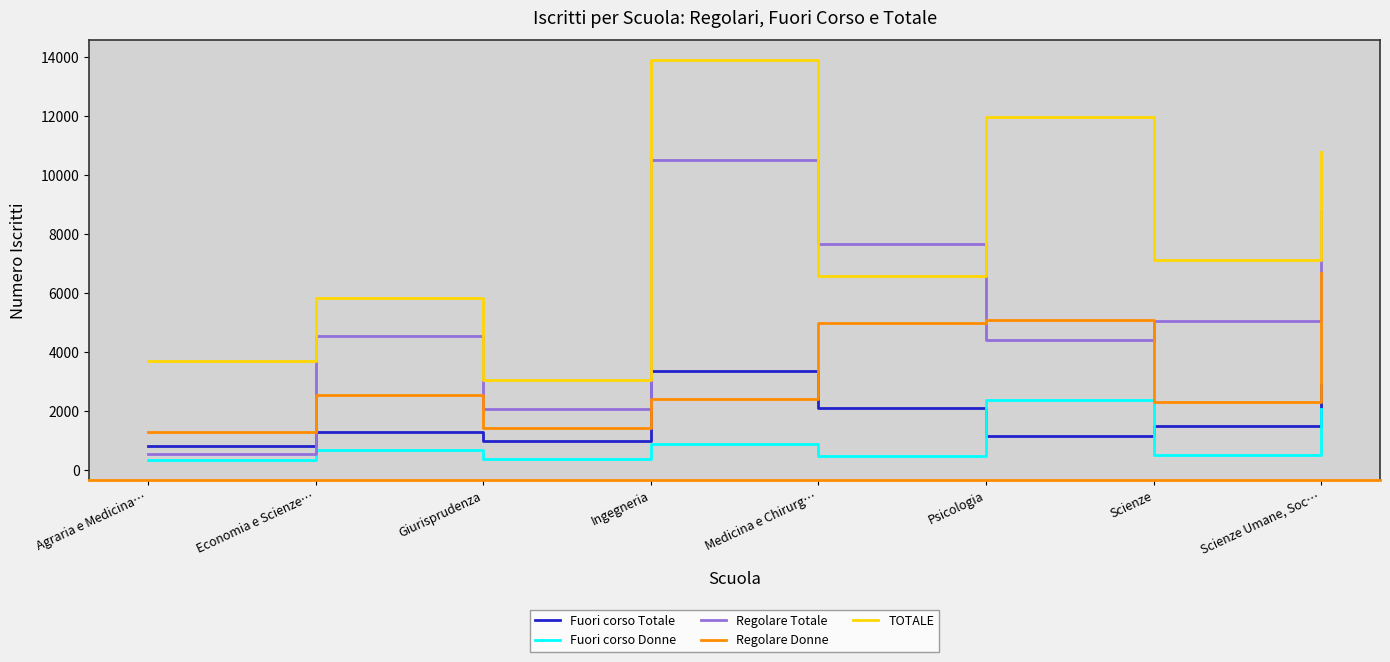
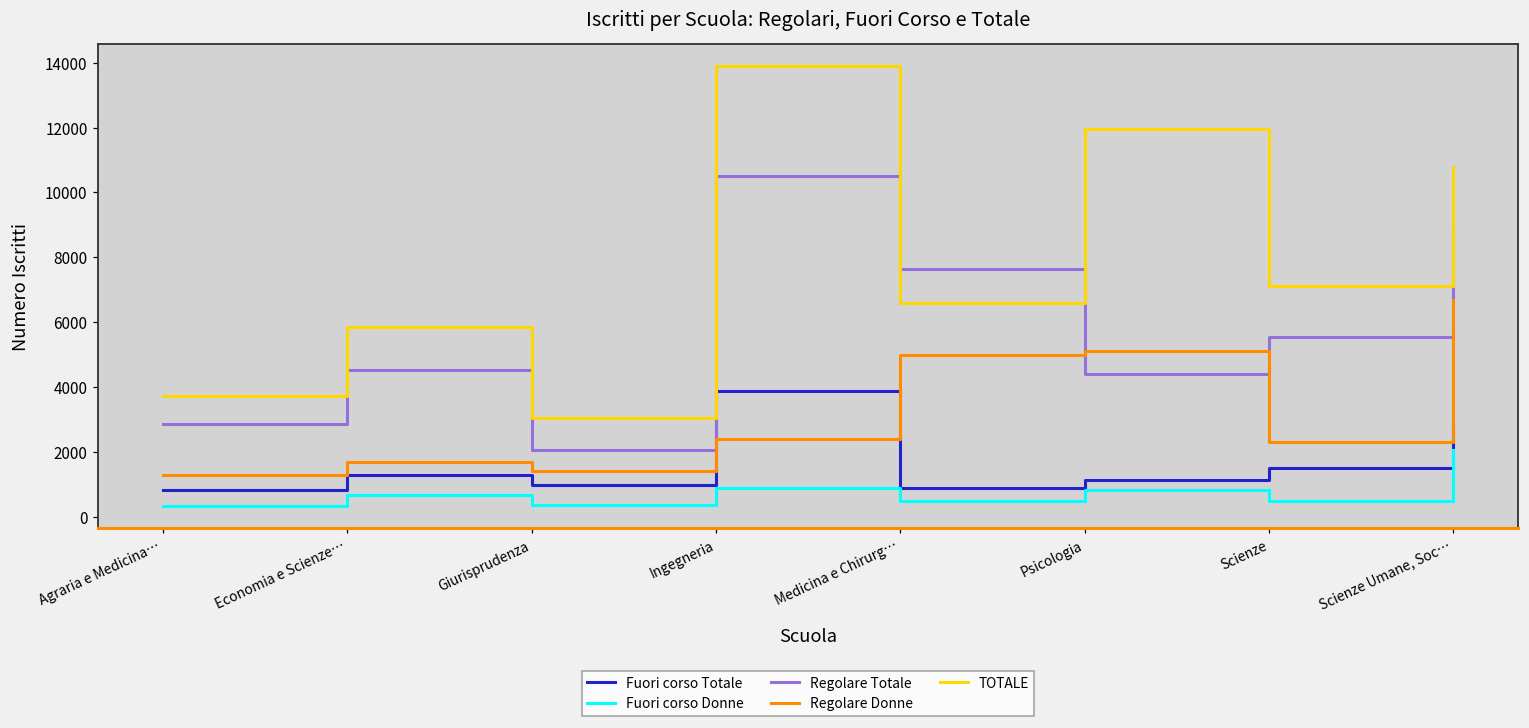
  {
    "Fuori corso Totale": {
      "Agraria e Medicina…": 800,
      "Economia e Scienze…": 1300,
      "Giurisprudenza": 1000,
-     "Ingegneria": 3400,
-     "Medicina e Chirurg…": 2100,
+     "Ingegneria": 3900,
+     "Medicina e Chirurg…": 900,
      "Psicologia": 1100,
      "Scienze": 1500,
      "Scienze Umane, Soc…": 2900
    },
    "Fuori corso Donne": {
      "Agraria e Medicina…": 300,
      "Economia e Scienze…": 700,
      "Giurisprudenza": 400,
      "Ingegneria": 900,
      "Medicina e Chirurg…": 500,
-     "Psicologia": 2400,
+     "Psicologia": 800,
      "Scienze": 500,
      "Scienze Umane, Soc…": 2100
    },
    "Regolare Totale": {
-     "Agraria e Medicina…": 600,
+     "Agraria e Medicina…": 2900,
      "Economia e Scienze…": 4500,
      "Giurisprudenza": 2100,
      "Ingegneria": 10500,
      "Medicina e Chirurg…": 7700,
      "Psicologia": 4400,
-     "Scienze": 5000,
+     "Scienze": 5500,
      "Scienze Umane, Soc…": 8800
    },
    "Regolare Donne": {
      "Agraria e Medicina…": 1300,
-     "Economia e Scienze…": 2500,
+     "Economia e Scienze…": 1700,
      "Giurisprudenza": 1400,
      "Ingegneria": 2400,
      "Medicina e Chirurg…": 5000,
      "Psicologia": 5100,
      "Scienze": 2300,
      "Scienze Umane, Soc…": 6700
    },
    "TOTALE": {
      "Agraria e Medicina…": 3700,
      "Economia e Scienze…": 5800,
      "Giurisprudenza": 3000,
      "Ingegneria": 13900,
      "Medicina e Chirurg…": 6600,
      "Psicologia": 12000,
      "Scienze": 7100,
      "Scienze Umane, Soc…": 10800
    }
  }
